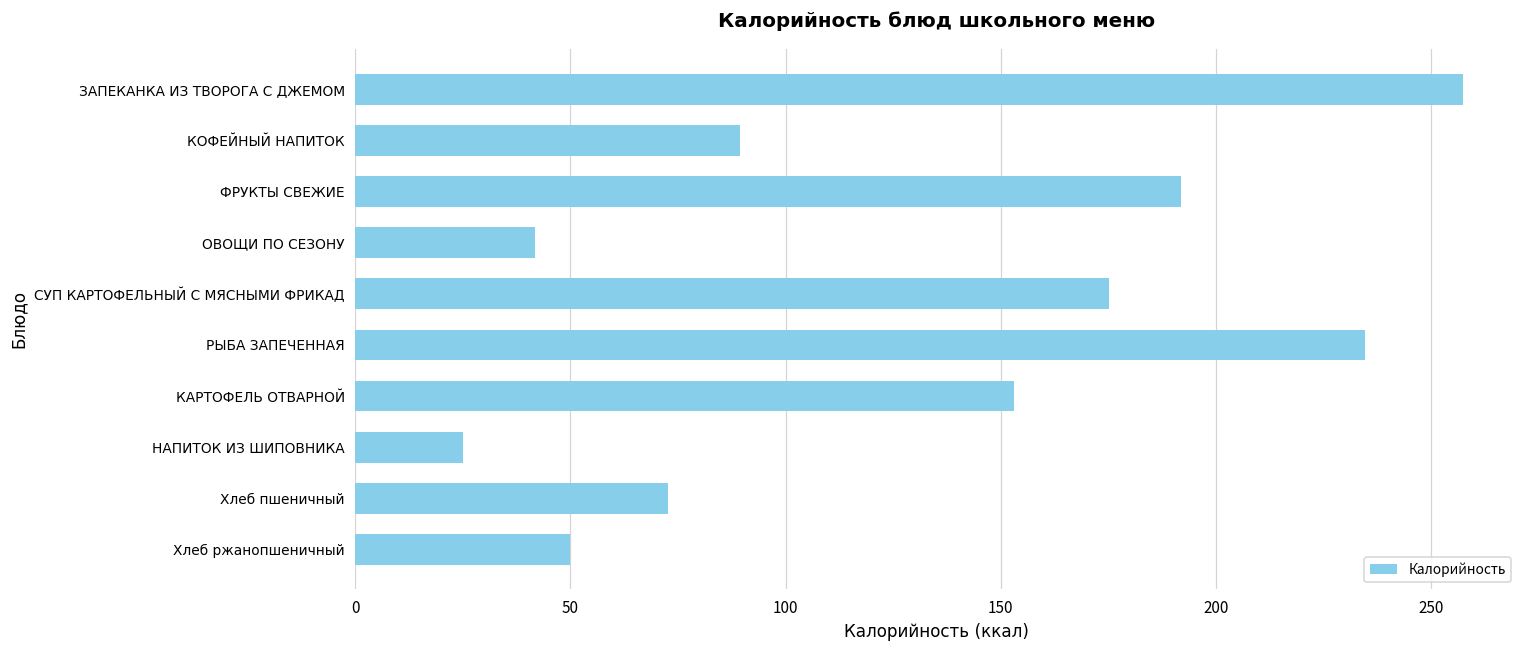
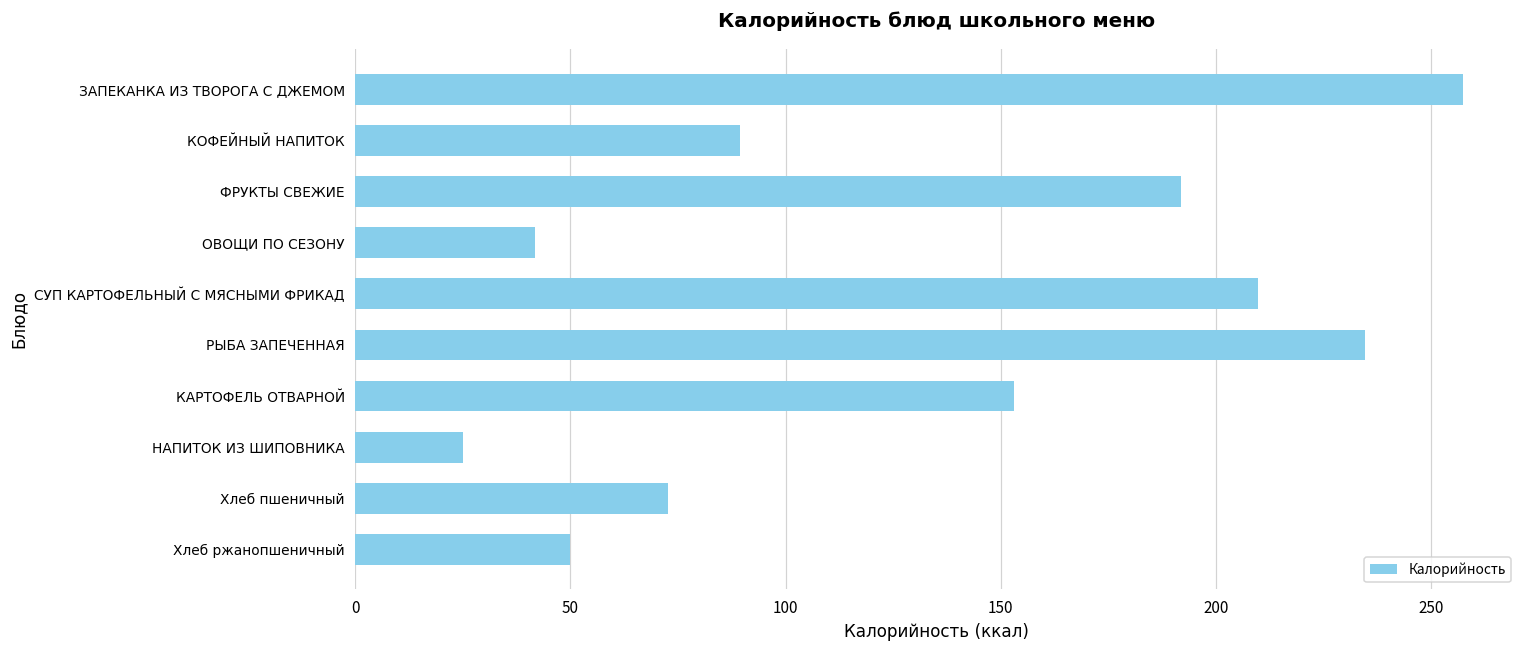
  {
    "ЗАПЕКАНКА ИЗ ТВОРОГА С ДЖЕМОМ": 257,
    "КОФЕЙНЫЙ НАПИТОК": 89,
    "ФРУКТЫ СВЕЖИЕ": 192,
    "ОВОЩИ ПО СЕЗОНУ": 42,
-   "СУП КАРТОФЕЛЬНЫЙ С МЯСНЫМИ ФРИКАД": 175,
+   "СУП КАРТОФЕЛЬНЫЙ С МЯСНЫМИ ФРИКАД": 210,
    "РЫБА ЗАПЕЧЕННАЯ": 235,
    "КАРТОФЕЛЬ ОТВАРНОЙ": 153,
    "НАПИТОК ИЗ ШИПОВНИКА": 25,
    "Хлеб пшеничный": 73,
    "Хлеб ржанопшеничный": 50
  }
